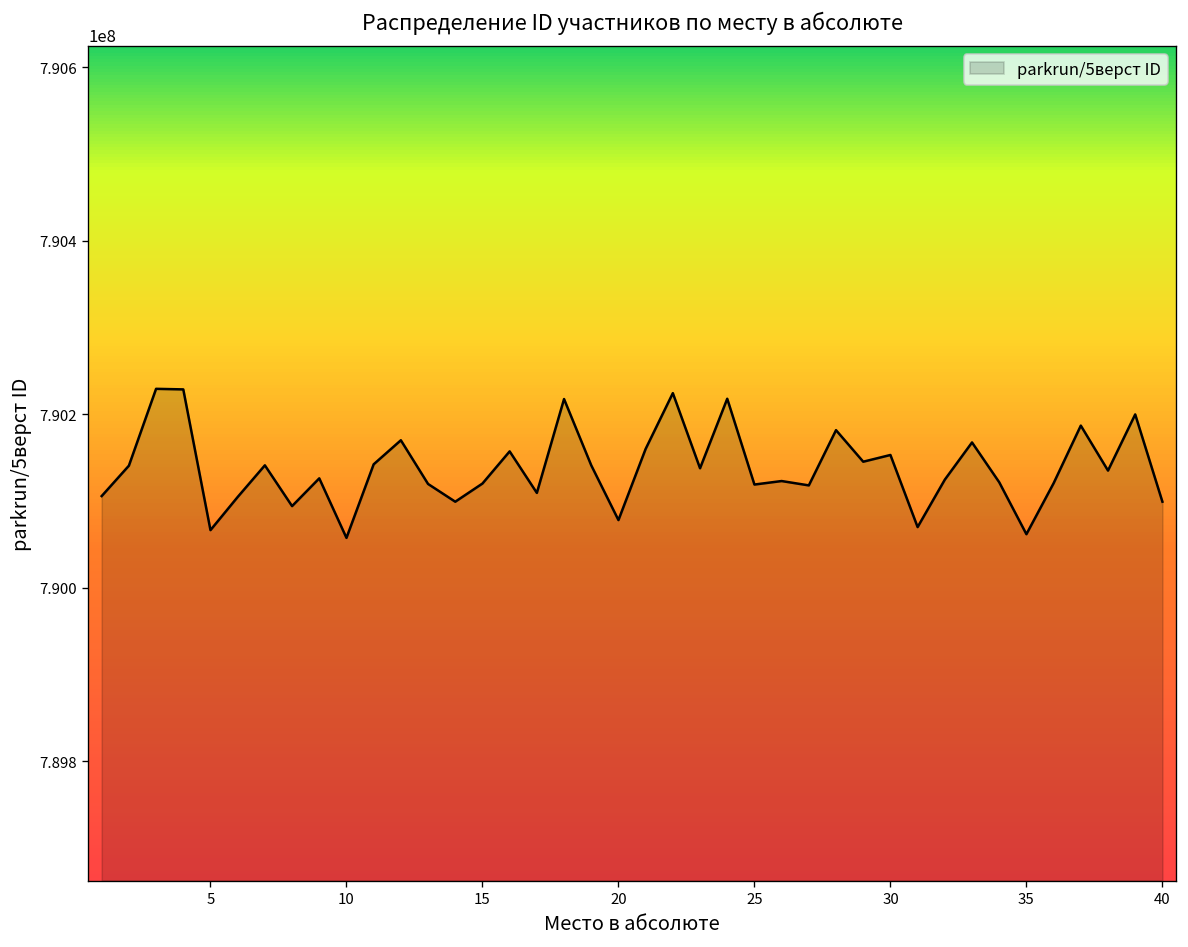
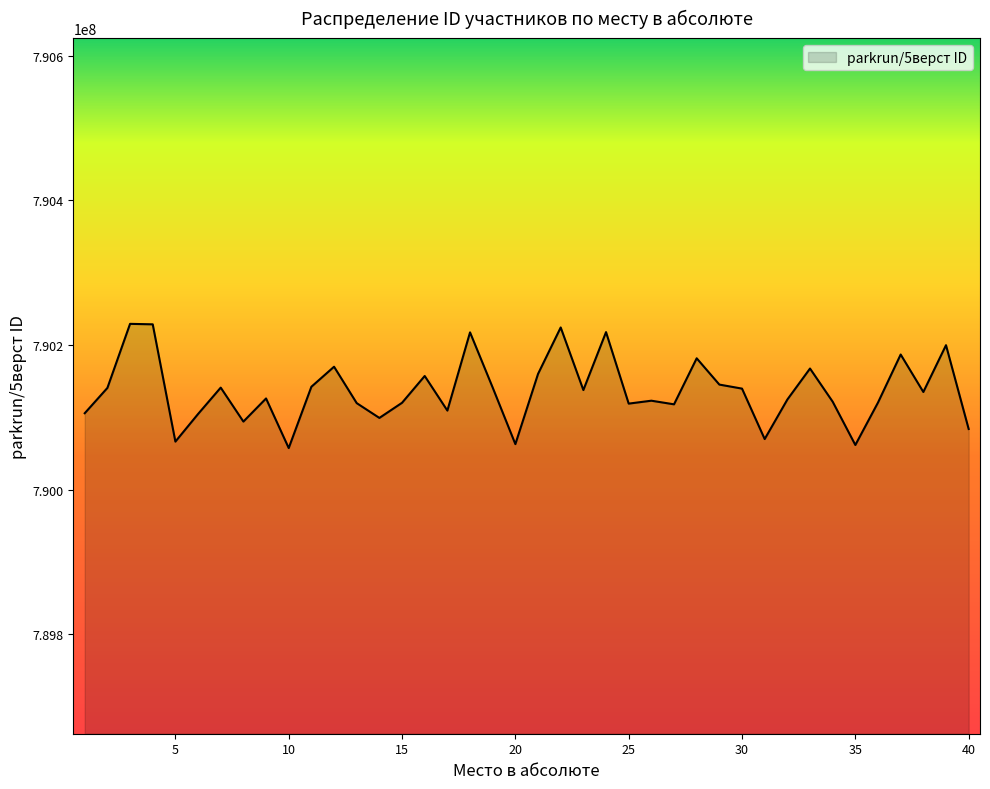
  {
    "5": 790070000,
    "10": 790060000,
    "15": 790120000,
-   "20": 790080000,
+   "20": 790060000,
    "25": 790120000,
-   "30": 790150000,
+   "30": 790140000,
    "35": 790060000,
-   "40": 790100000
+   "40": 790080000
  }
